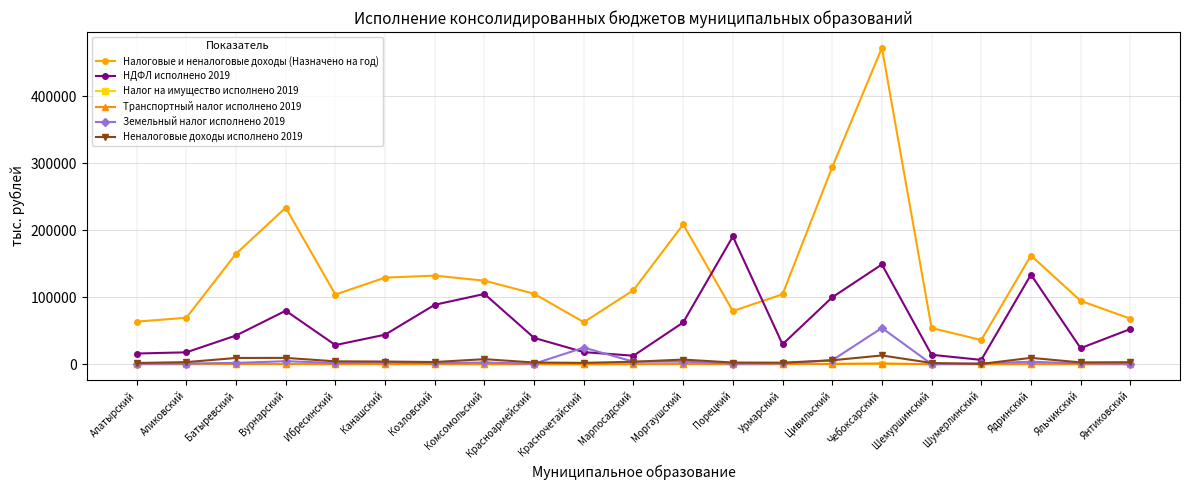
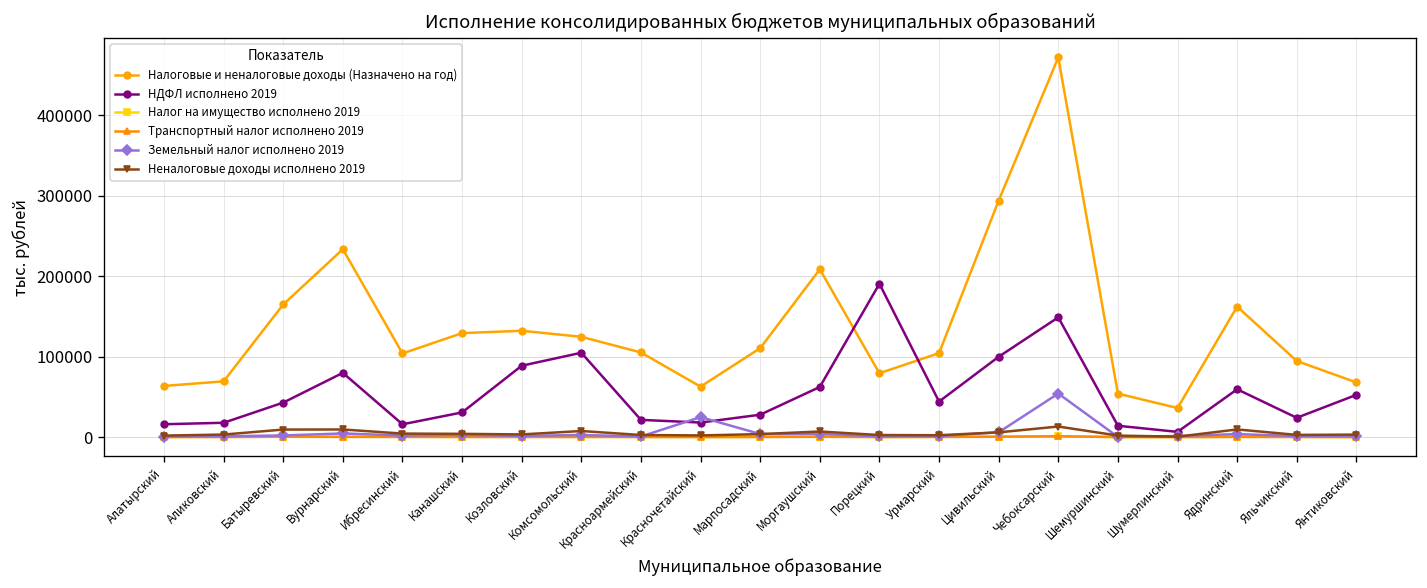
  {
    "НДФЛ исполнено 2019": {
      "Алатырский": 20000,
      "Аликовский": 20000,
      "Батыревский": 40000,
      "Вурнарский": 80000,
-     "Ибресинский": 30000,
-     "Канашский": 40000,
+     "Ибресинский": 20000,
+     "Канашский": 30000,
      "Козловский": 90000,
      "Комсомольский": 100000,
-     "Красноармейский": 40000,
+     "Красноармейский": 20000,
      "Красночетайский": 20000,
-     "Марпосадский": 10000,
+     "Марпосадский": 30000,
      "Моргаушский": 60000,
      "Порецкий": 190000,
-     "Урмарский": 30000,
+     "Урмарский": 40000,
      "Цивильский": 100000,
      "Чебоксарский": 150000,
      "Шемуршинский": 10000,
      "Шумерлинский": 10000,
-     "Ядринский": 130000,
+     "Ядринский": 60000,
      "Яльчикский": 20000,
      "Янтиковский": 50000
    },
    "Земельный налог исполнено 2019": {
      "Вурнарский": 0,
      "Красночетайский": 20000,
      "Чебоксарский": 50000
    },
    "Неналоговые доходы исполнено 2019": {
      "Батыревский": 10000,
      "Вурнарский": 10000,
      "Комсомольский": 10000,
      "Чебоксарский": 10000,
      "Ядринский": 10000
    }
  }
